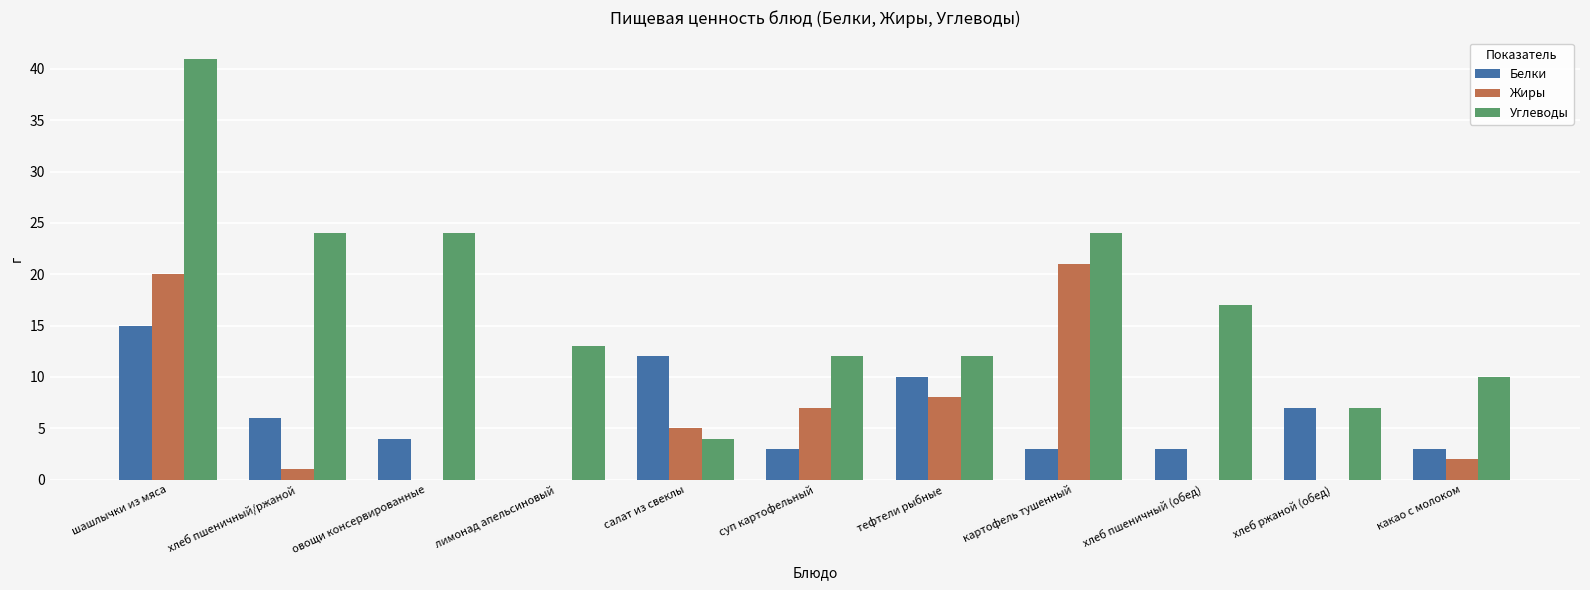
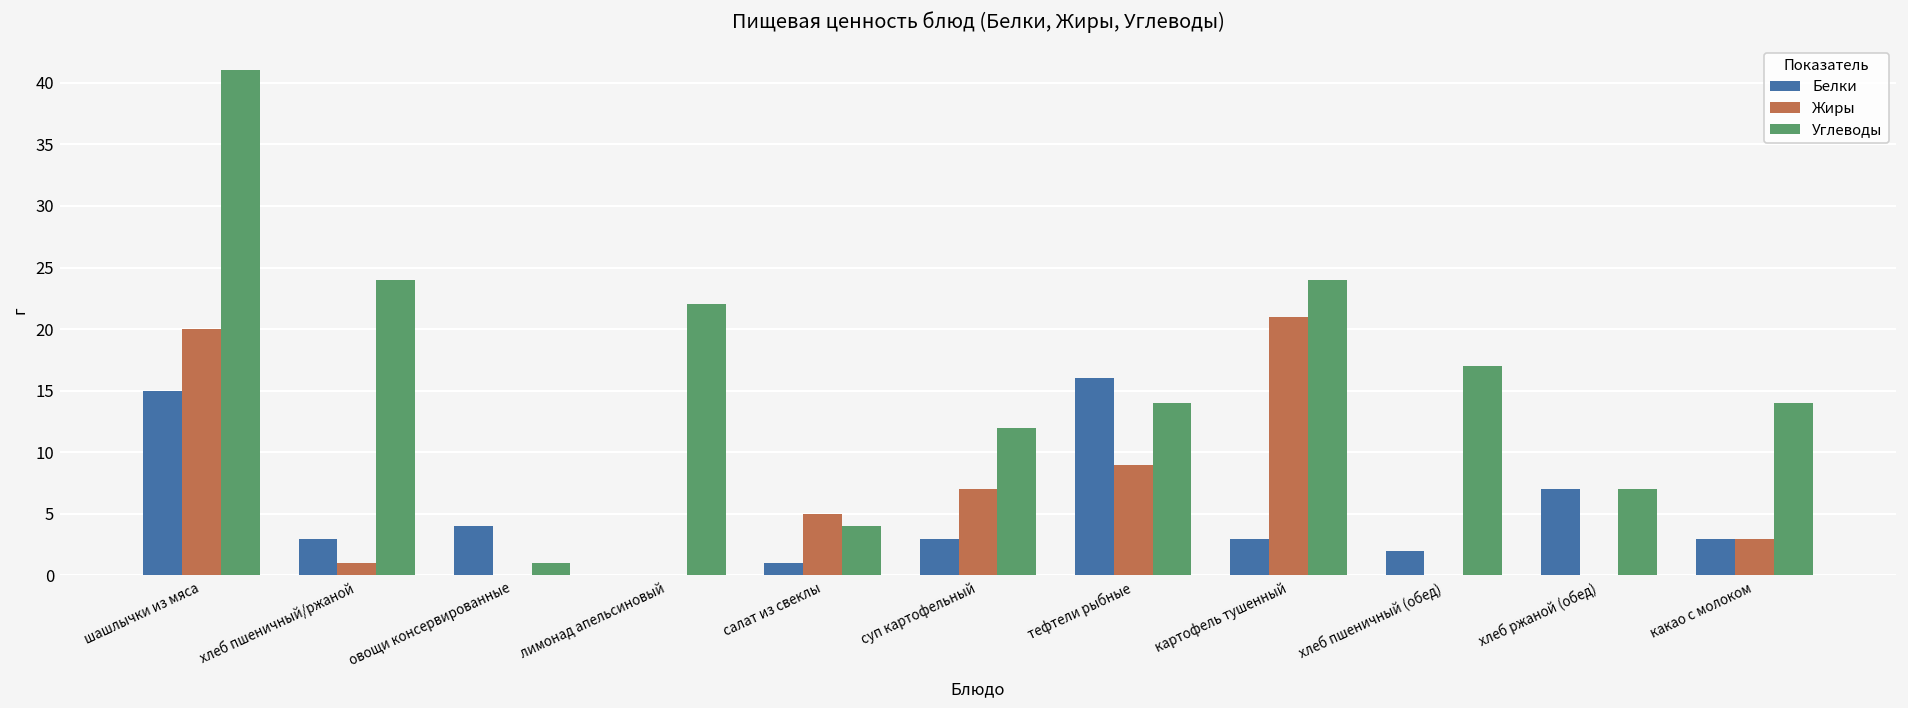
  {
    "Белки": {
      "шашлычки из мяса": 15,
-     "хлеб пшеничный/ржаной": 6,
+     "хлеб пшеничный/ржаной": 3,
      "овощи консервированные": 4,
      "лимонад апельсиновый": 0,
-     "салат из свеклы": 12,
+     "салат из свеклы": 1,
      "суп картофельный": 3,
-     "тефтели рыбные": 10,
+     "тефтели рыбные": 16,
      "картофель тушенный": 3,
-     "хлеб пшеничный (обед)": 3,
+     "хлеб пшеничный (обед)": 2,
      "хлеб ржаной (обед)": 7,
      "какао с молоком": 3
    },
    "Жиры": {
      "шашлычки из мяса": 20,
      "хлеб пшеничный/ржаной": 1,
      "овощи консервированные": 0,
      "лимонад апельсиновый": 0,
      "салат из свеклы": 5,
      "суп картофельный": 7,
-     "тефтели рыбные": 8,
+     "тефтели рыбные": 9,
      "картофель тушенный": 21,
      "хлеб пшеничный (обед)": 0,
      "хлеб ржаной (обед)": 0,
-     "какао с молоком": 2
+     "какао с молоком": 3
    },
    "Углеводы": {
      "шашлычки из мяса": 41,
      "хлеб пшеничный/ржаной": 24,
-     "овощи консервированные": 24,
-     "лимонад апельсиновый": 13,
+     "овощи консервированные": 1,
+     "лимонад апельсиновый": 22,
      "салат из свеклы": 4,
      "суп картофельный": 12,
-     "тефтели рыбные": 12,
+     "тефтели рыбные": 14,
      "картофель тушенный": 24,
      "хлеб пшеничный (обед)": 17,
      "хлеб ржаной (обед)": 7,
-     "какао с молоком": 10
+     "какао с молоком": 14
    }
  }
